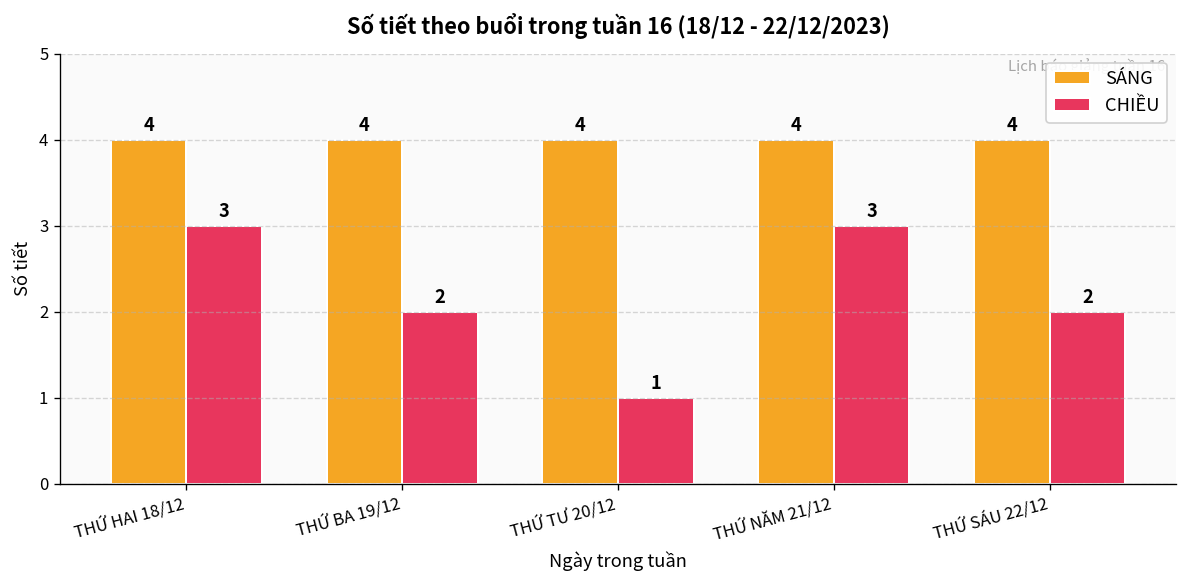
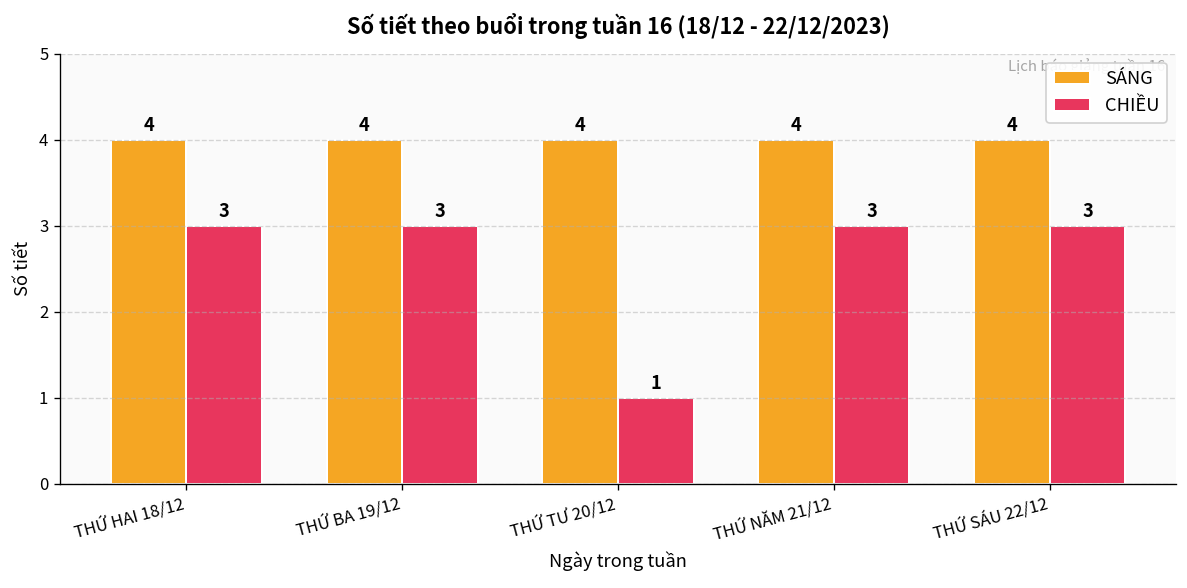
  {
    "SÁNG": {
      "THỨ HAI 18/12": 4,
      "THỨ BA 19/12": 4,
      "THỨ TƯ 20/12": 4,
      "THỨ NĂM 21/12": 4,
      "THỨ SÁU 22/12": 4
    },
    "CHIỀU": {
      "THỨ HAI 18/12": 3,
-     "THỨ BA 19/12": 2,
+     "THỨ BA 19/12": 3,
      "THỨ TƯ 20/12": 1,
      "THỨ NĂM 21/12": 3,
-     "THỨ SÁU 22/12": 2
+     "THỨ SÁU 22/12": 3
    }
  }
